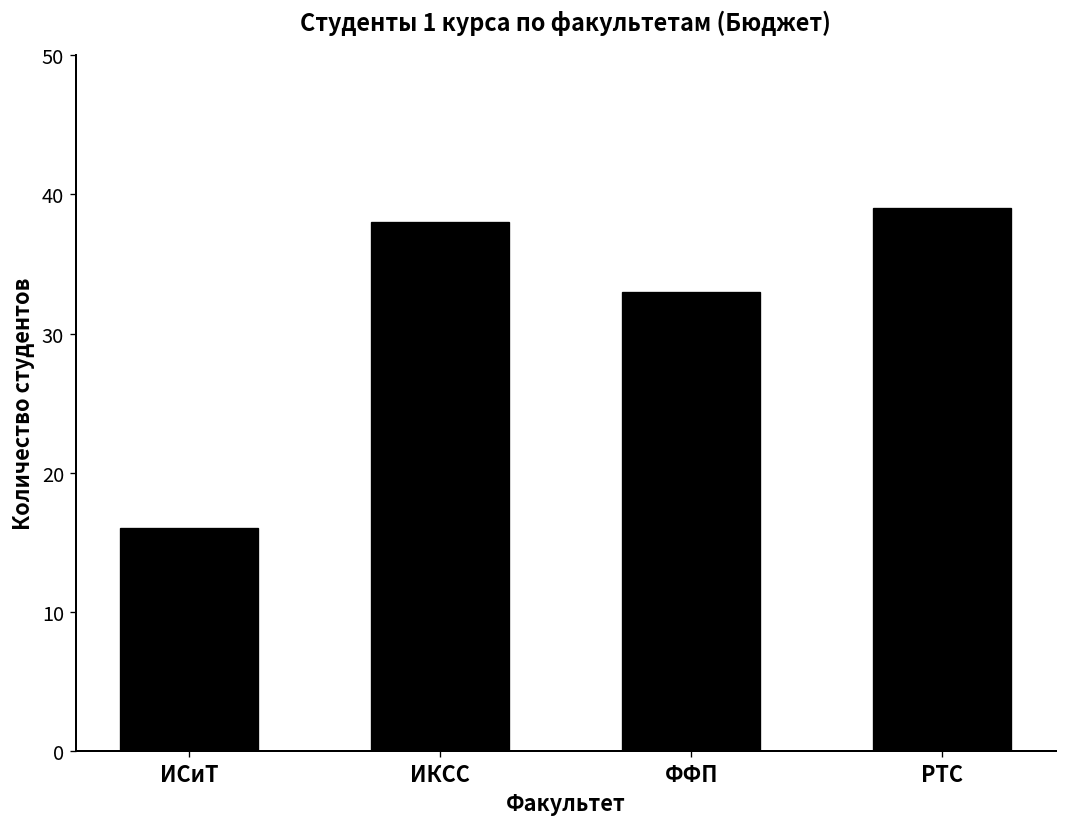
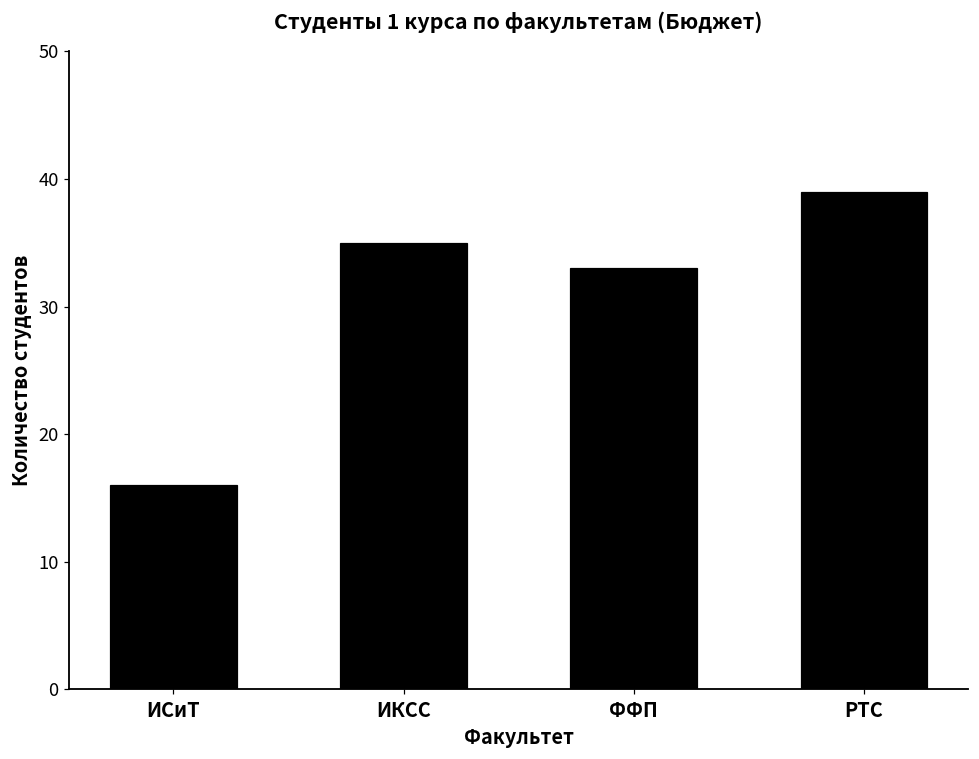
  {
    "ИСиТ": 16,
-   "ИКСС": 38,
+   "ИКСС": 35,
    "ФФП": 33,
    "РТС": 39
  }
